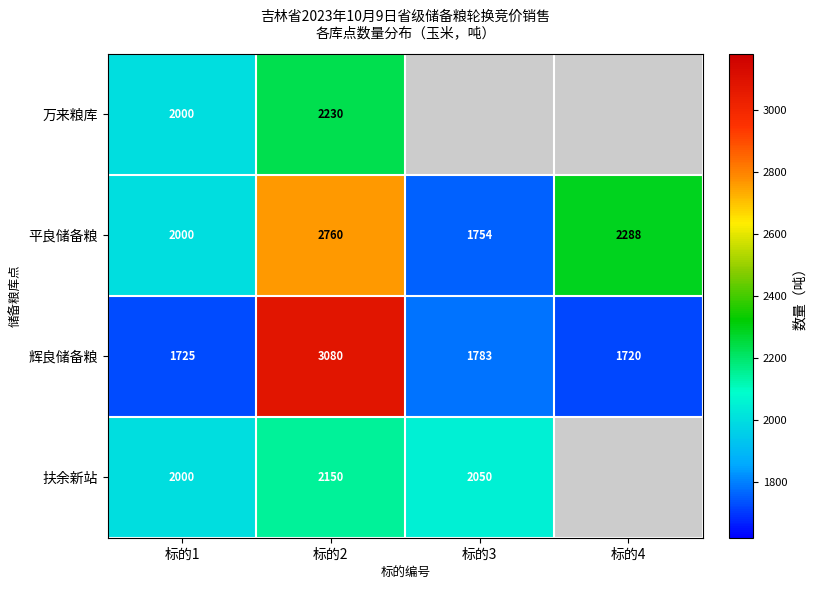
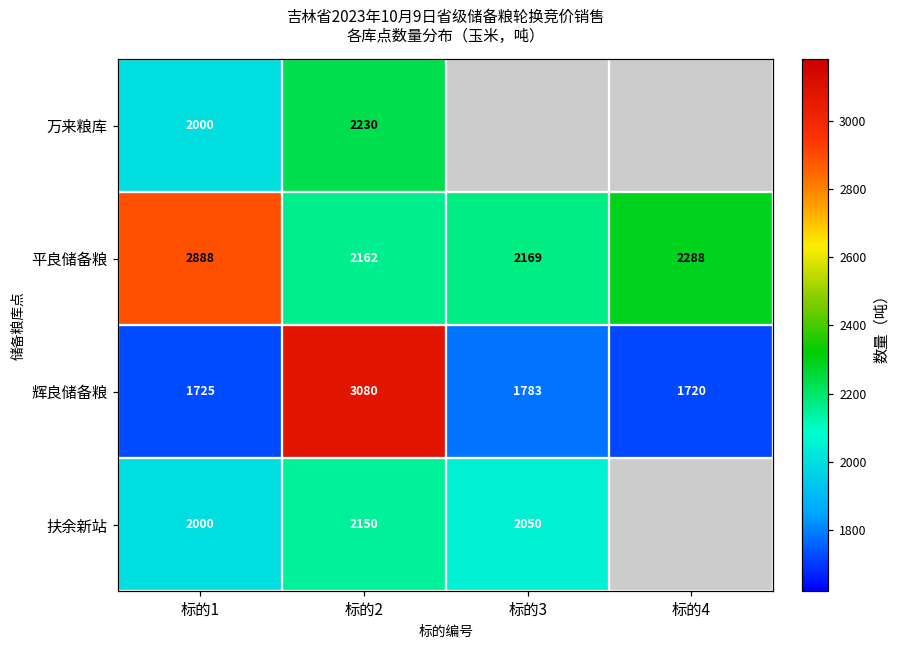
  {
    "万来粮库": {
      "标的1": 2000,
      "标的2": 2230
    },
    "平良储备粮": {
-     "标的1": 2000,
-     "标的2": 2760,
-     "标的3": 1754,
+     "标的1": 2888,
+     "标的2": 2162,
+     "标的3": 2169,
      "标的4": 2288
    },
    "辉良储备粮": {
      "标的1": 1725,
      "标的2": 3080,
      "标的3": 1783,
      "标的4": 1720
    },
    "扶余新站": {
      "标的1": 2000,
      "标的2": 2150,
      "标的3": 2050
    }
  }
